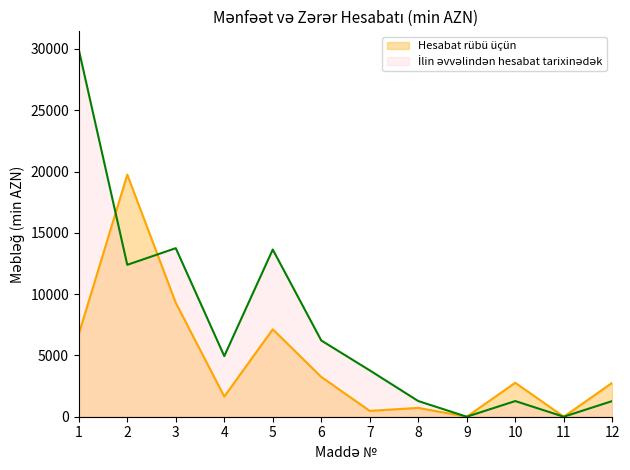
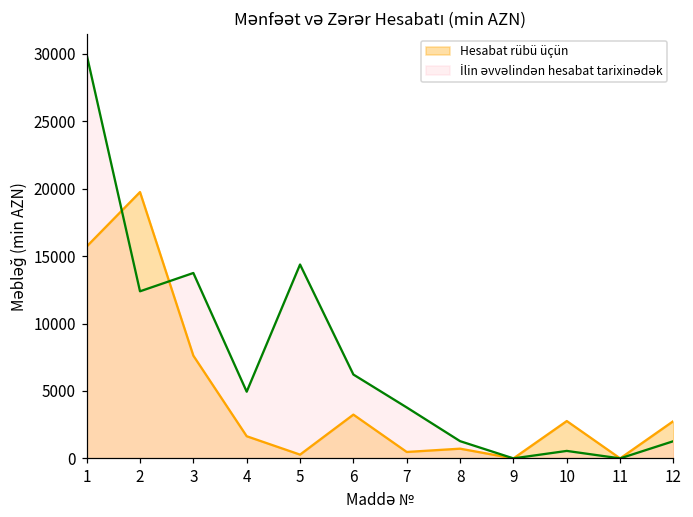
  {
    "Hesabat rübü üçün": {
-     "1": 6700,
+     "1": 15700,
      "2": 19700,
-     "3": 9300,
+     "3": 7600,
      "4": 1600,
-     "5": 7100,
+     "5": 300,
      "6": 3200,
      "7": 500,
      "8": 700,
      "10": 2800,
      "12": 2800
    },
    "İlin əvvəlindən hesabat tarixinədək": {
      "1": 29900,
      "2": 12400,
      "3": 13700,
      "4": 4900,
-     "5": 13600,
+     "5": 14400,
      "6": 6200,
      "7": 3800,
      "8": 1300,
-     "10": 1300,
+     "10": 600,
      "12": 1300
    }
  }
